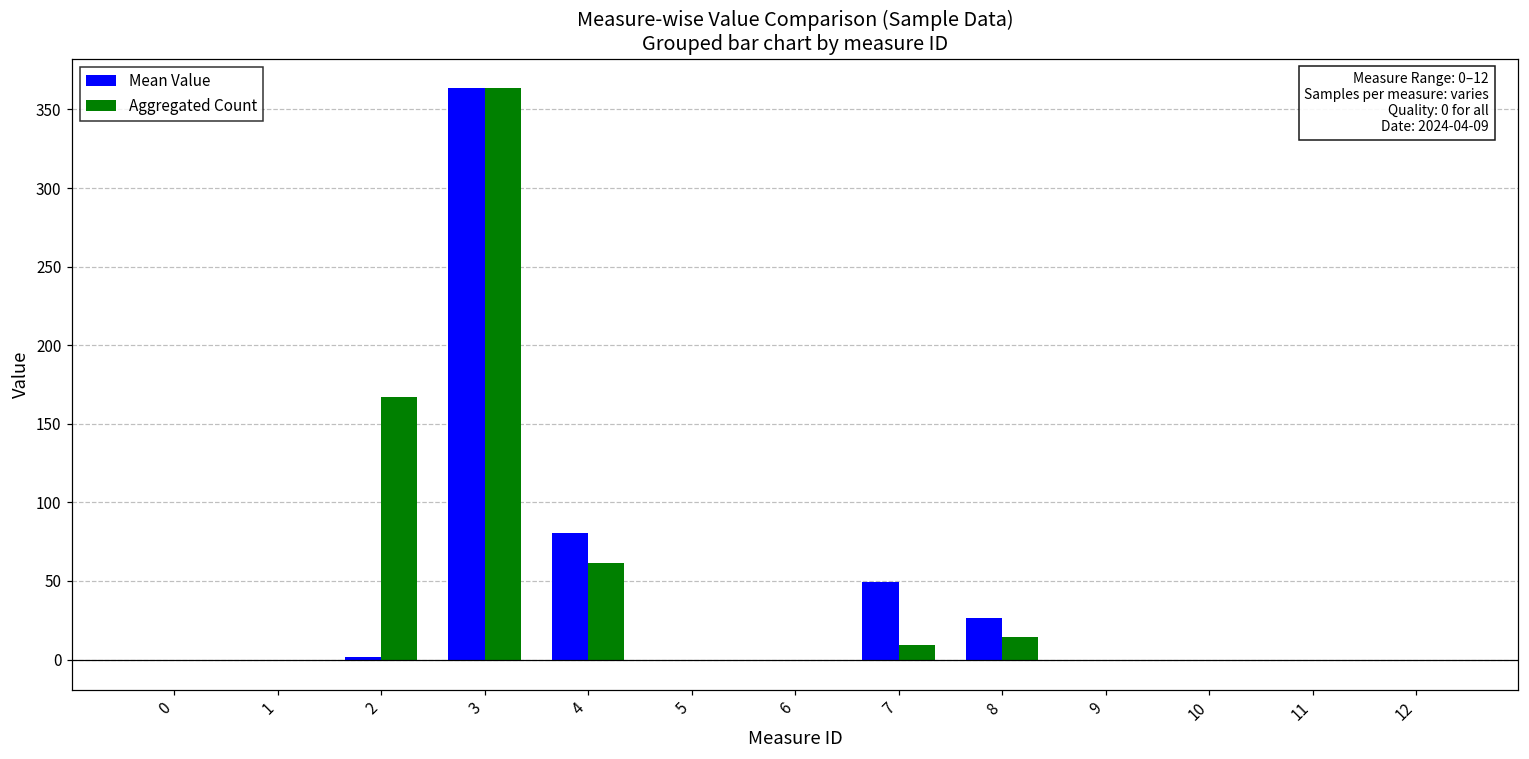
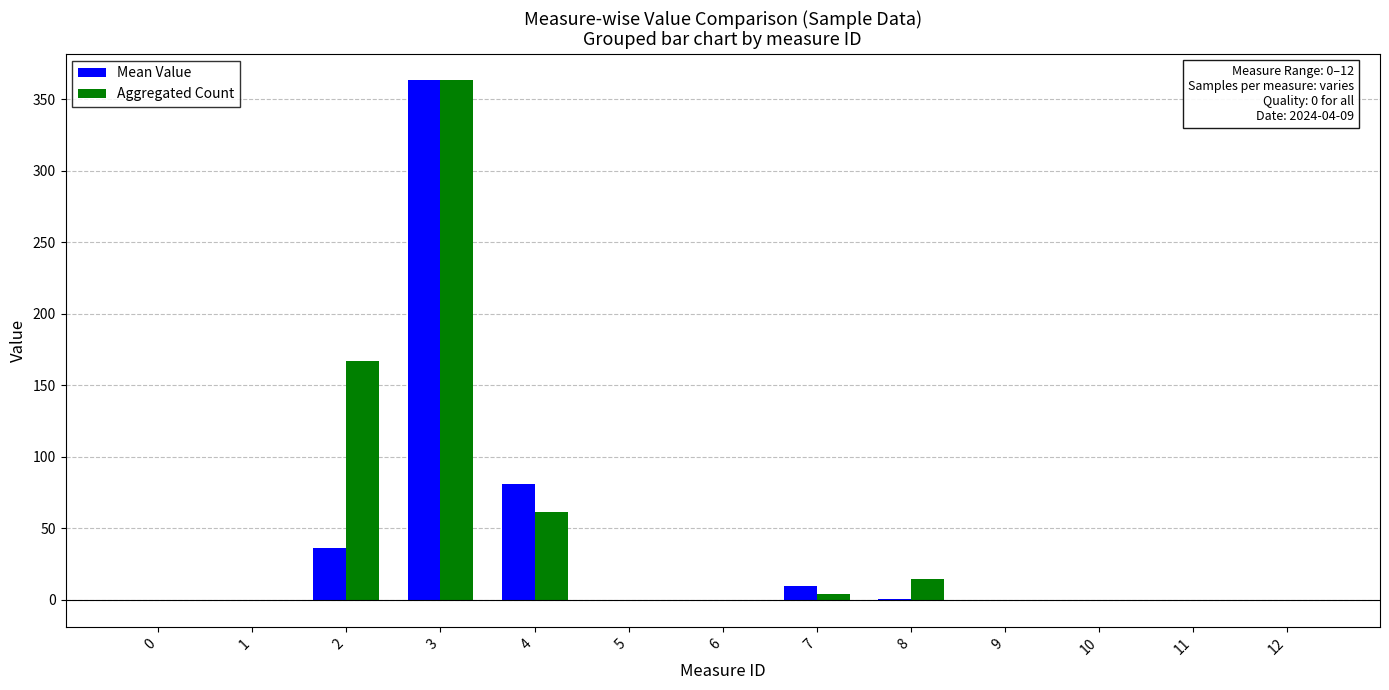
  {
    "Mean Value": {
-     "2": 2,
+     "2": 36,
      "3": 364,
      "4": 81,
-     "7": 49,
-     "8": 26,
+     "7": 9,
+     "8": 0,
      "10": 0
    },
    "Aggregated Count": {
      "2": 167,
      "3": 364,
      "4": 61,
-     "7": 9,
+     "7": 4,
      "8": 14,
      "10": 0
    }
  }
